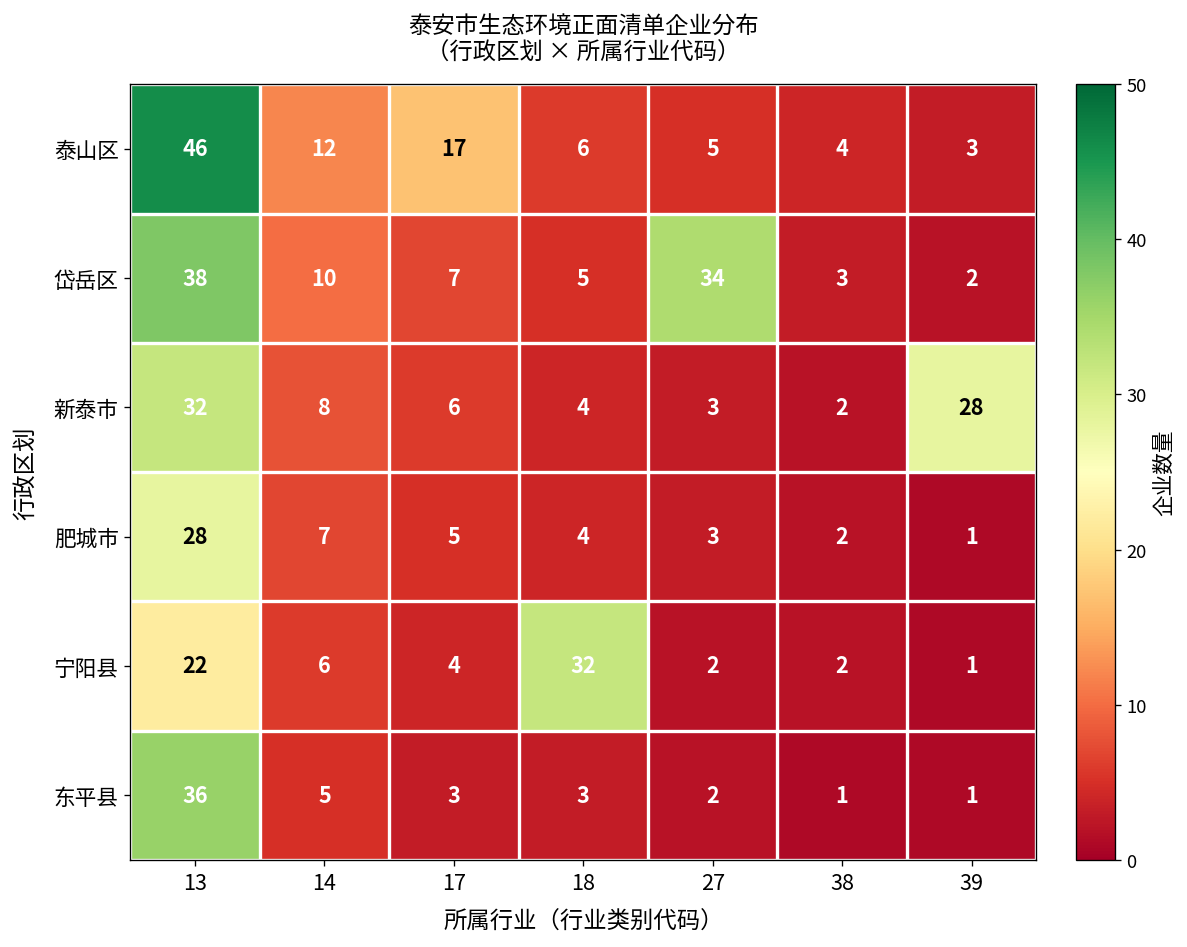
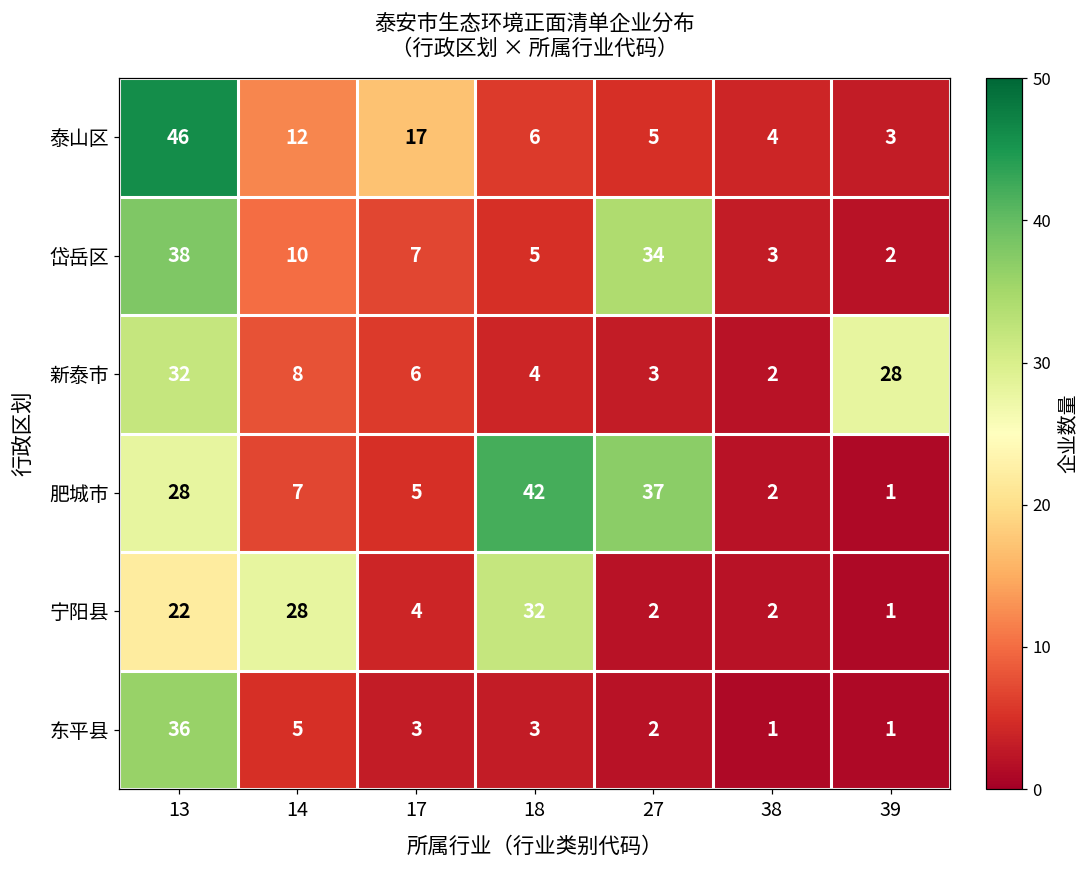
  {
    "泰山区": {
      "13": 46,
      "14": 12,
      "17": 17,
      "18": 6,
      "27": 5,
      "38": 4,
      "39": 3
    },
    "岱岳区": {
      "13": 38,
      "14": 10,
      "17": 7,
      "18": 5,
      "27": 34,
      "38": 3,
      "39": 2
    },
    "新泰市": {
      "13": 32,
      "14": 8,
      "17": 6,
      "18": 4,
      "27": 3,
      "38": 2,
      "39": 28
    },
    "肥城市": {
      "13": 28,
      "14": 7,
      "17": 5,
-     "18": 4,
-     "27": 3,
+     "18": 42,
+     "27": 37,
      "38": 2,
      "39": 1
    },
    "宁阳县": {
      "13": 22,
-     "14": 6,
+     "14": 28,
      "17": 4,
      "18": 32,
      "27": 2,
      "38": 2,
      "39": 1
    },
    "东平县": {
      "13": 36,
      "14": 5,
      "17": 3,
      "18": 3,
      "27": 2,
      "38": 1,
      "39": 1
    }
  }
